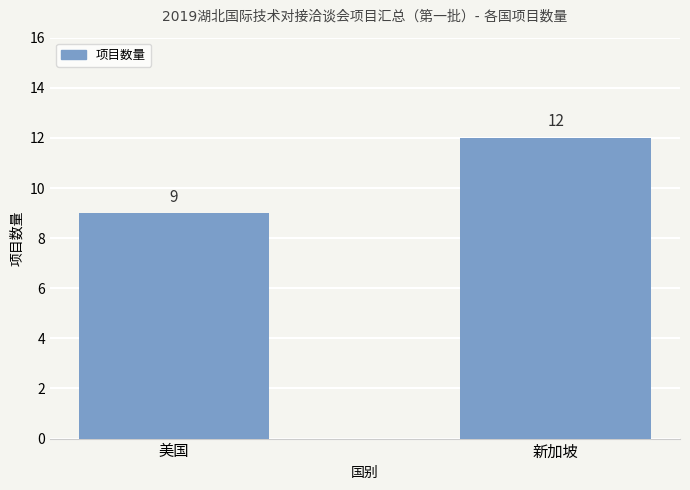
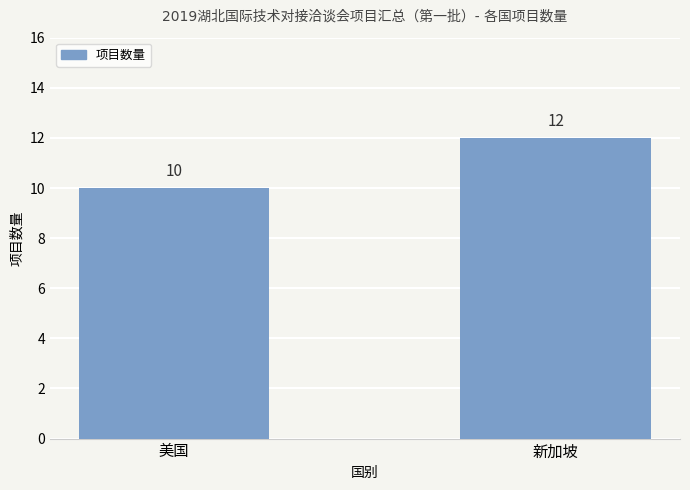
  {
-   "美国": 9,
+   "美国": 10,
    "新加坡": 12
  }
